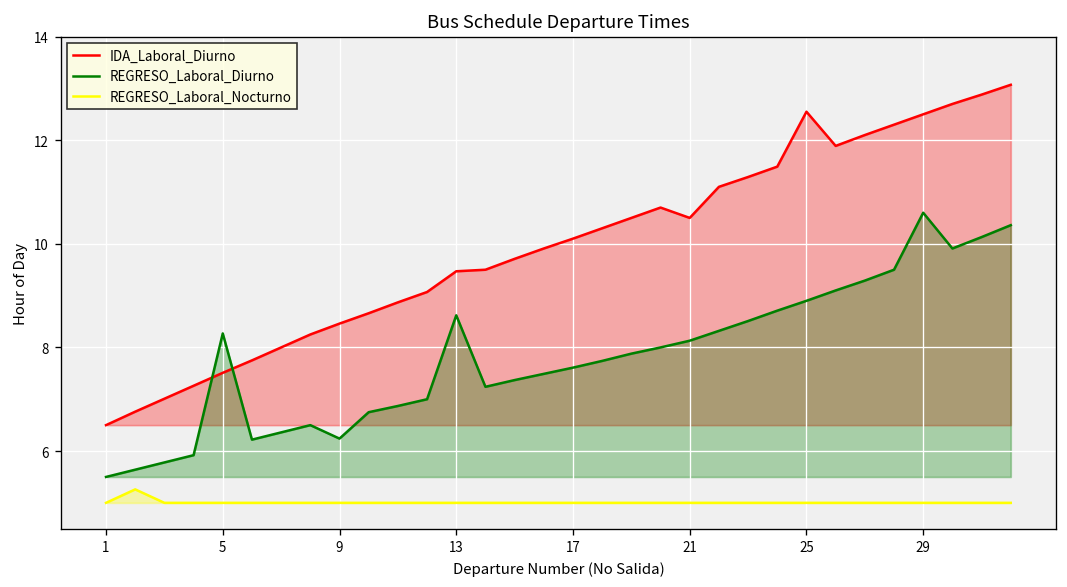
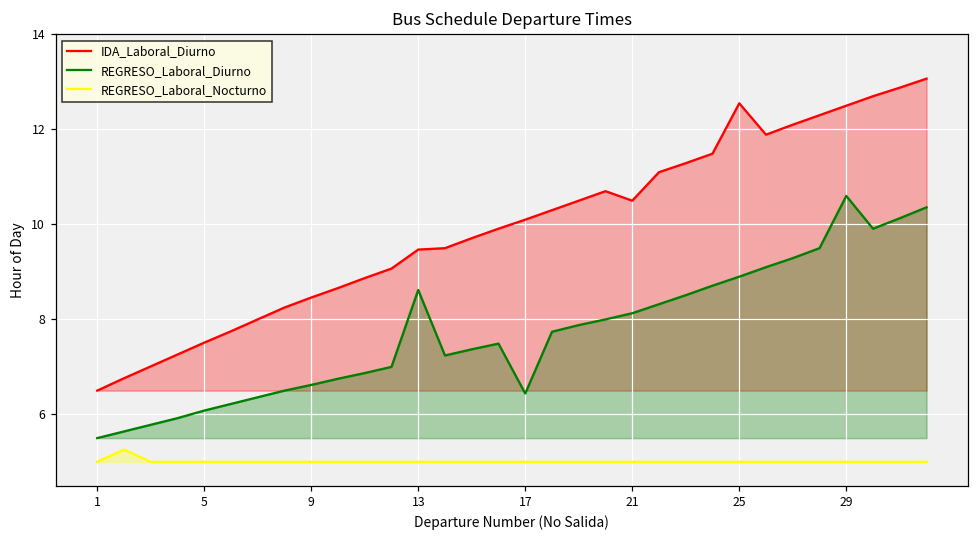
  {
    "IDA_Laboral_Diurno": {
      "1": 6.5,
      "5": 7.5,
      "9": 8.5,
      "13": 9.5,
      "17": 10.1,
      "21": 10.5,
      "25": 12.6,
      "29": 12.5
    },
    "REGRESO_Laboral_Diurno": {
      "1": 5.5,
-     "5": 8.3,
-     "9": 6.2,
+     "5": 6.1,
+     "9": 6.6,
      "13": 8.6,
-     "17": 7.6,
+     "17": 6.4,
      "21": 8.1,
      "25": 8.9,
      "29": 10.6
    },
    "REGRESO_Laboral_Nocturno": {
      "1": 5.0,
      "5": 5.0,
      "9": 5.0,
      "13": 5.0,
      "17": 5.0,
      "21": 5.0,
      "25": 5.0,
      "29": 5.0
    }
  }
